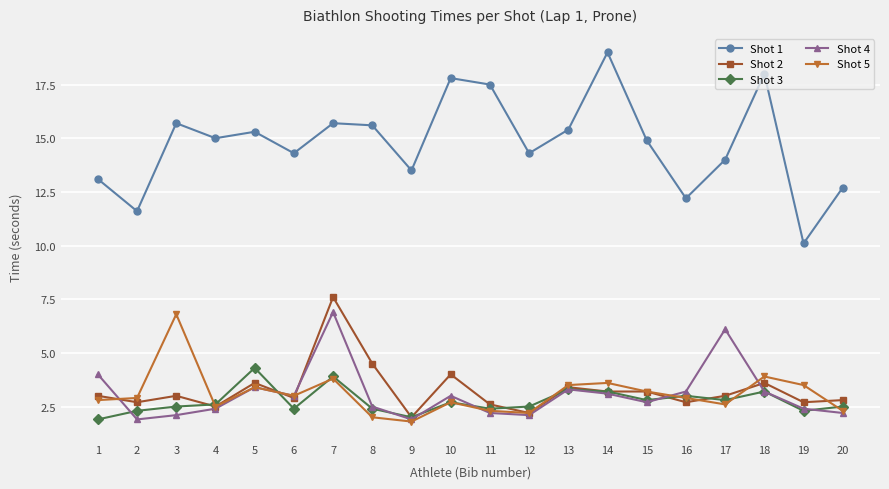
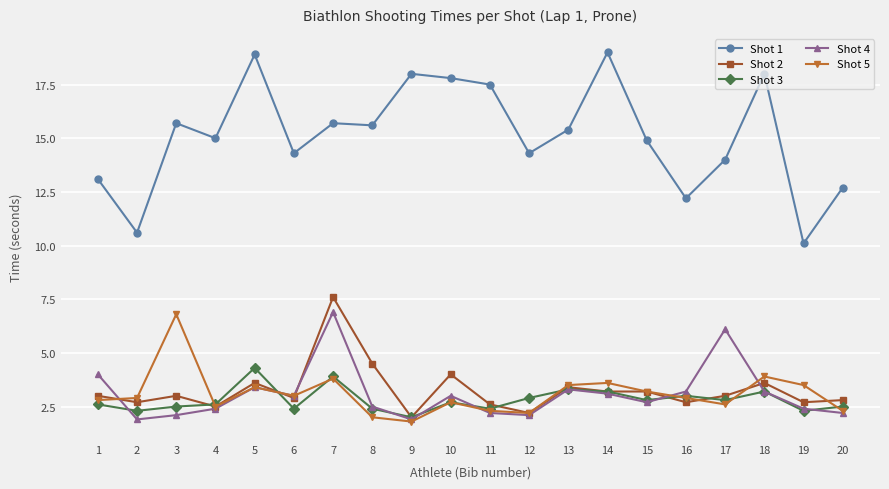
  {
    "Shot 1": {
      "1": 13.1,
-     "2": 11.6,
+     "2": 10.6,
      "3": 15.7,
      "4": 15.0,
-     "5": 15.3,
+     "5": 18.9,
      "6": 14.3,
      "7": 15.7,
      "8": 15.6,
-     "9": 13.5,
+     "9": 18.0,
      "10": 17.8,
      "11": 17.5,
      "12": 14.3,
      "13": 15.4,
      "14": 19.0,
      "15": 14.9,
      "16": 12.2,
      "17": 14.0,
      "19": 10.1,
      "20": 12.7
    },
    "Shot 3": {
-     "1": 1.9,
+     "1": 2.6,
      "2": 2.3,
      "3": 2.5,
      "5": 4.3,
      "6": 2.4,
-     "12": 2.5,
+     "12": 2.9,
      "17": 2.8,
      "20": 2.5
    },
    "Shot 4": {
      "1": 4.0,
      "2": 1.9,
      "3": 2.1,
      "7": 6.9,
      "10": 3.0,
      "16": 3.2,
      "17": 6.1
    }
  }
